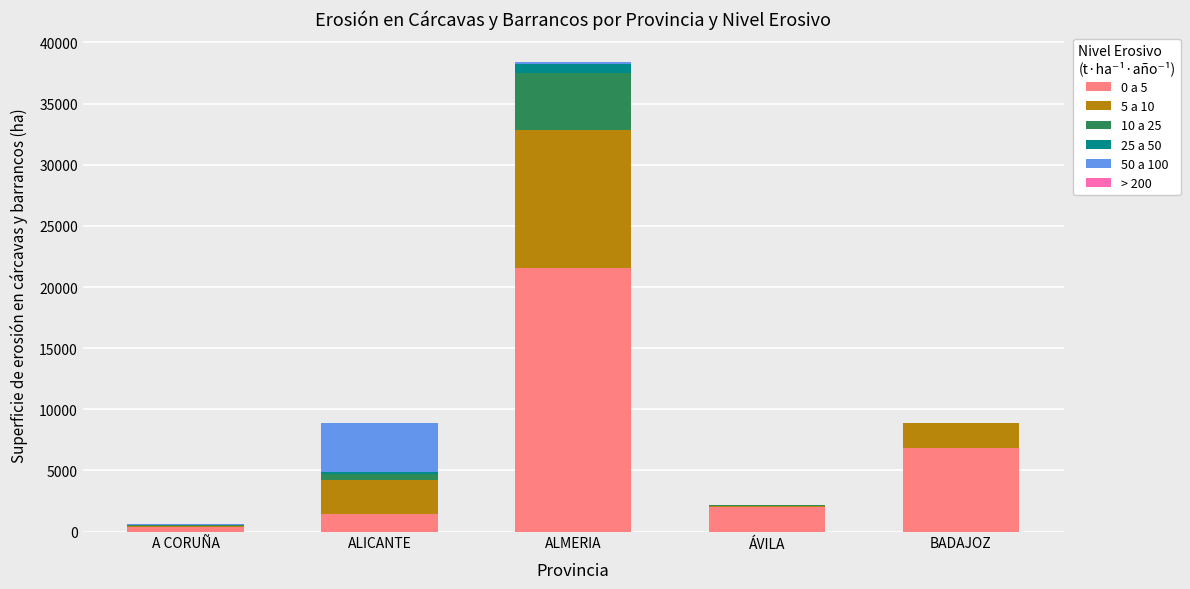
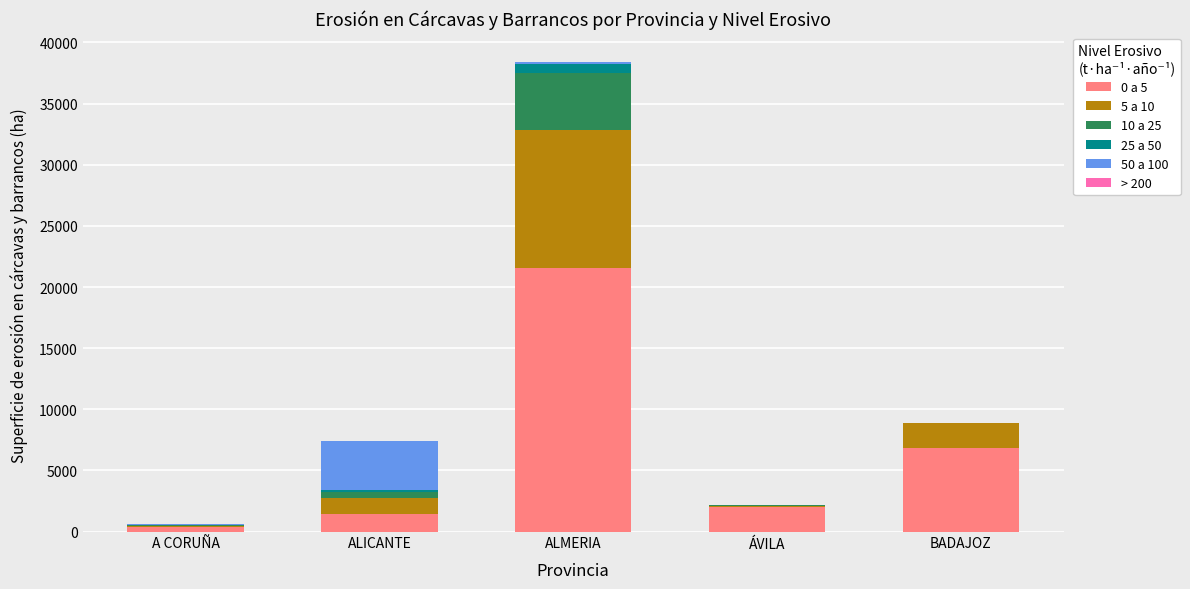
  {
    "5 a 10": {
-     "ALICANTE": 2800,
+     "ALICANTE": 1300,
      "ALMERIA": 11200,
      "BADAJOZ": 2100
    },
    "10 a 25": {
      "ALICANTE": 500,
      "ALMERIA": 4700,
      "BADAJOZ": 0
    },
    "25 a 50": {
      "ALMERIA": 700,
      "BADAJOZ": 0
    }
  }
